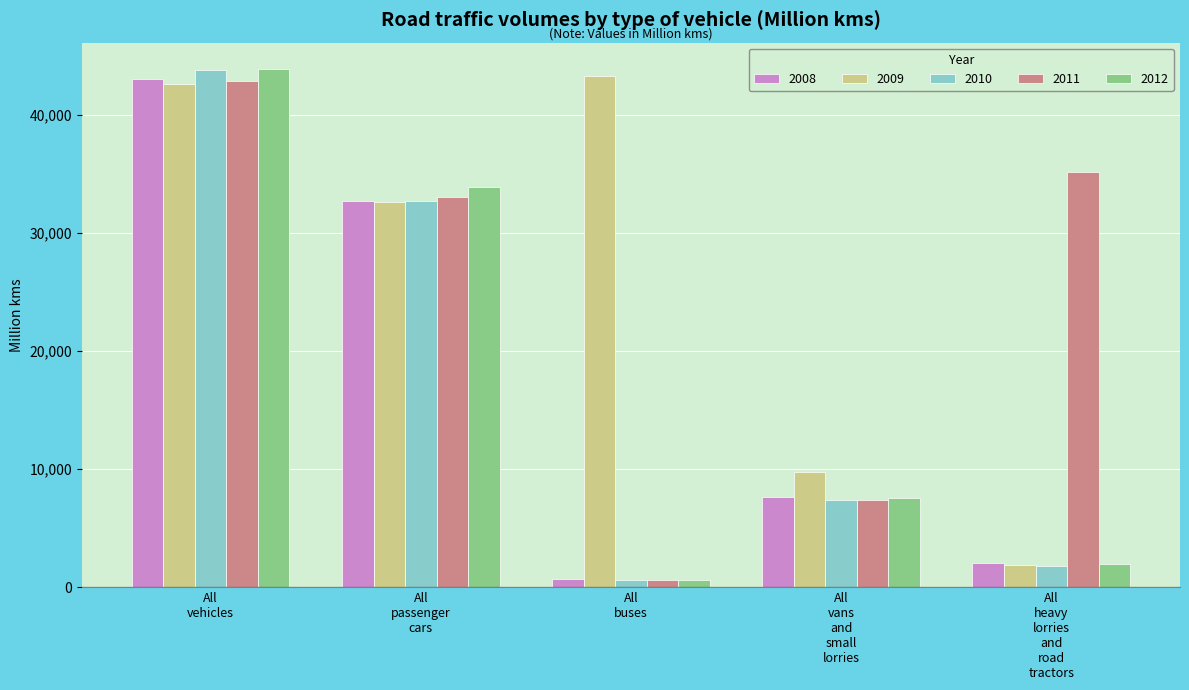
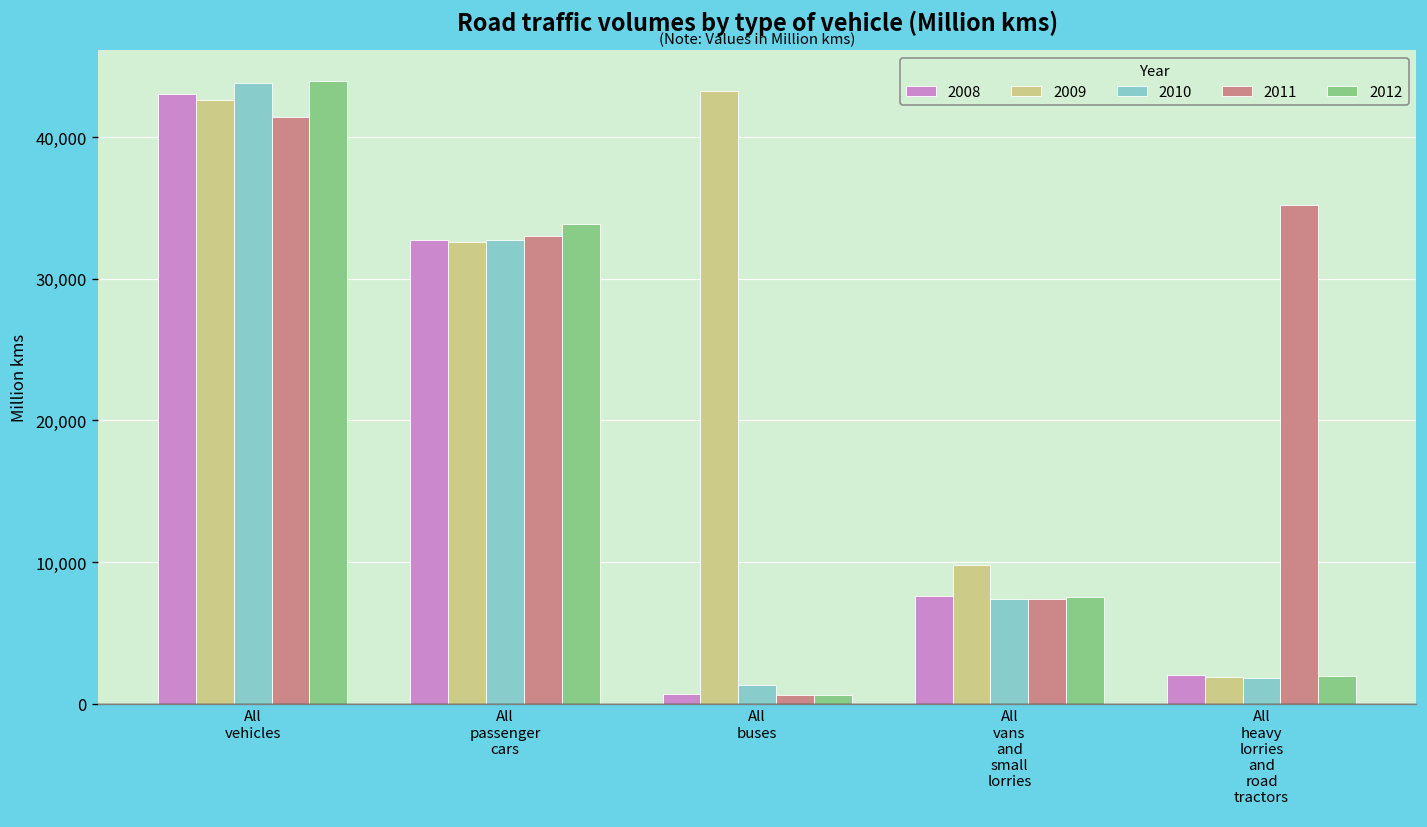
  {
    "2008": {
      "All vehicles": "43,000",
      "All passenger cars": "32,700",
      "All buses": "700",
      "All vans and small lorries": "7,600",
      "All heavy lorries and road tractors": "2,000"
    },
    "2009": {
      "All vehicles": "42,600",
      "All passenger cars": "32,600",
      "All buses": "43,300",
      "All vans and small lorries": "9,800",
      "All heavy lorries and road tractors": "1,900"
    },
    "2010": {
      "All vehicles": "43,800",
      "All passenger cars": "32,700",
-     "All buses": "600",
+     "All buses": "1,300",
      "All vans and small lorries": "7,400",
      "All heavy lorries and road tractors": "1,800"
    },
    "2011": {
-     "All vehicles": "42,900",
+     "All vehicles": "41,400",
      "All passenger cars": "33,000",
      "All buses": "600",
      "All vans and small lorries": "7,400",
      "All heavy lorries and road tractors": "35,200"
    },
    "2012": {
      "All vehicles": "44,000",
      "All passenger cars": "33,900",
      "All buses": "600",
      "All vans and small lorries": "7,500",
      "All heavy lorries and road tractors": "1,900"
    }
  }
